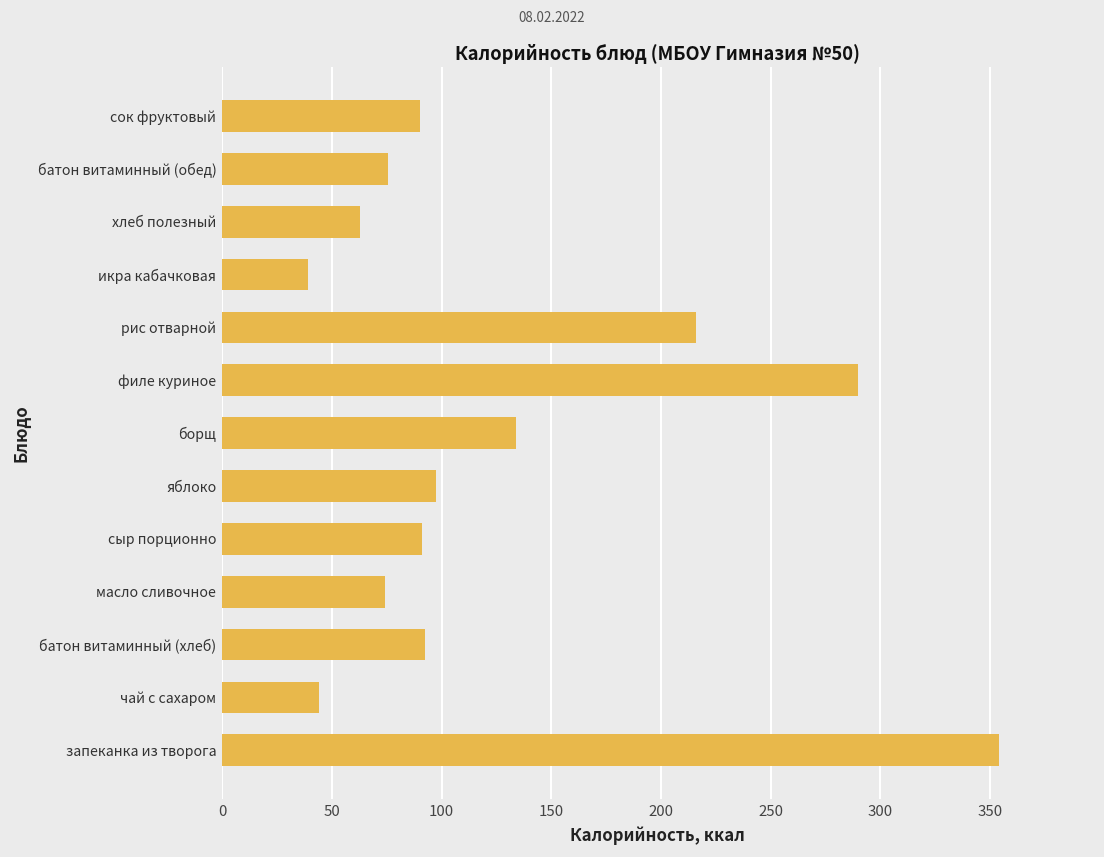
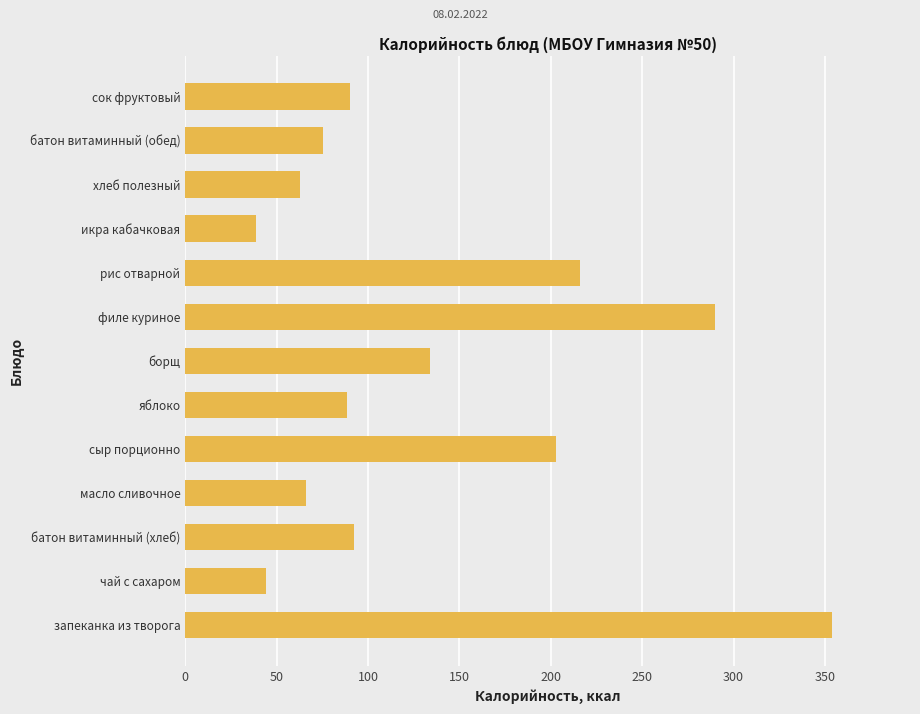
  {
    "сок фруктовый": 90,
    "батон витаминный (обед)": 76,
    "хлеб полезный": 63,
    "икра кабачковая": 39,
    "рис отварной": 216,
    "филе куриное": 290,
    "борщ": 134,
-   "яблоко": 98,
-   "сыр порционно": 91,
-   "масло сливочное": 74,
+   "яблоко": 88,
+   "сыр порционно": 203,
+   "масло сливочное": 66,
    "батон витаминный (хлеб)": 93,
    "чай с сахаром": 44,
    "запеканка из творога": 354
  }
